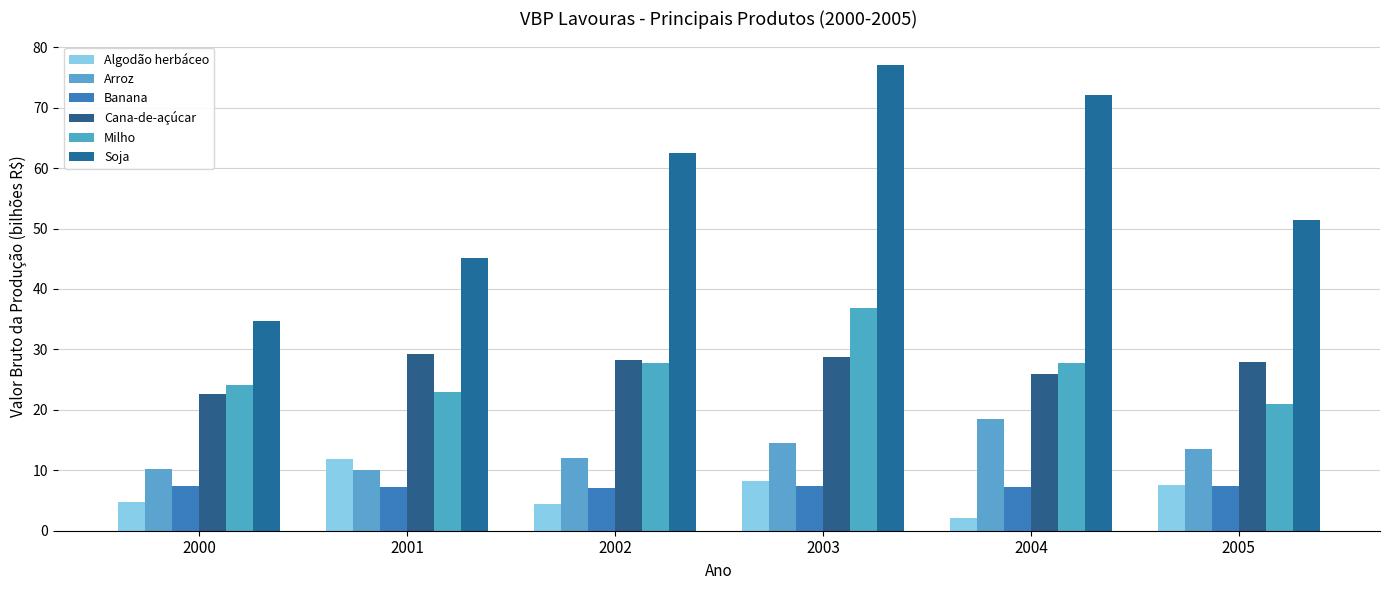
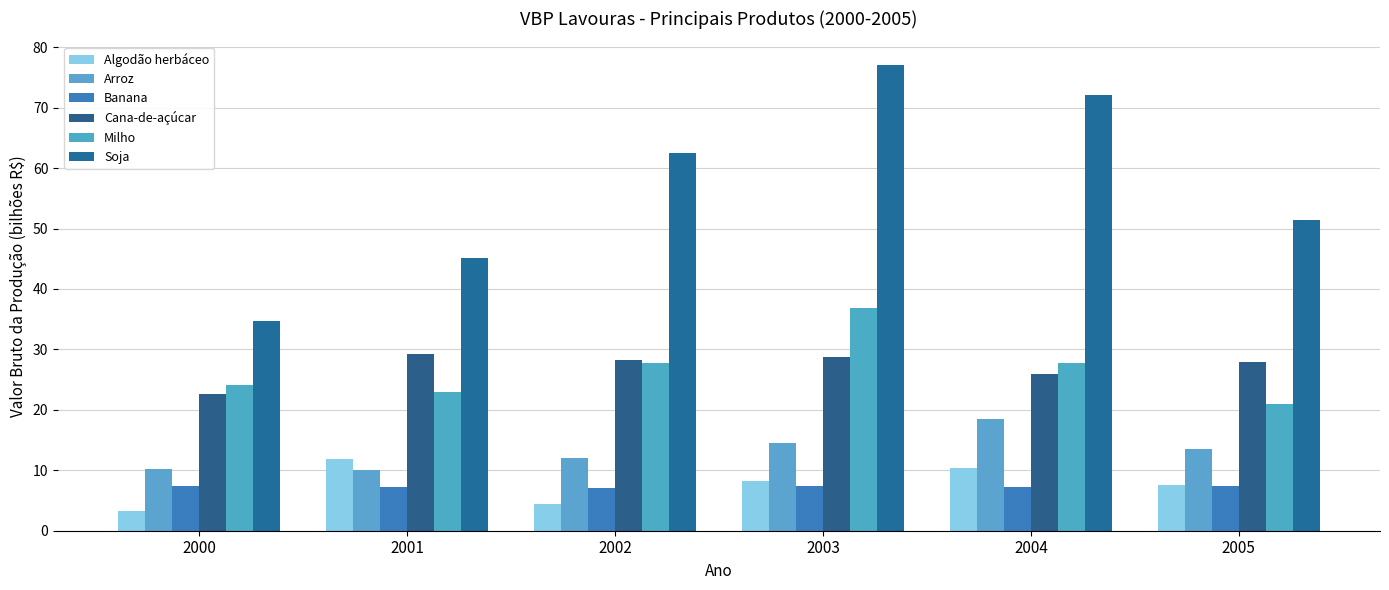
  {
    "Algodão herbáceo": {
-     "2000": 5,
+     "2000": 3,
      "2001": 12,
      "2002": 4,
      "2003": 8,
-     "2004": 2,
+     "2004": 10,
      "2005": 8
    }
  }
